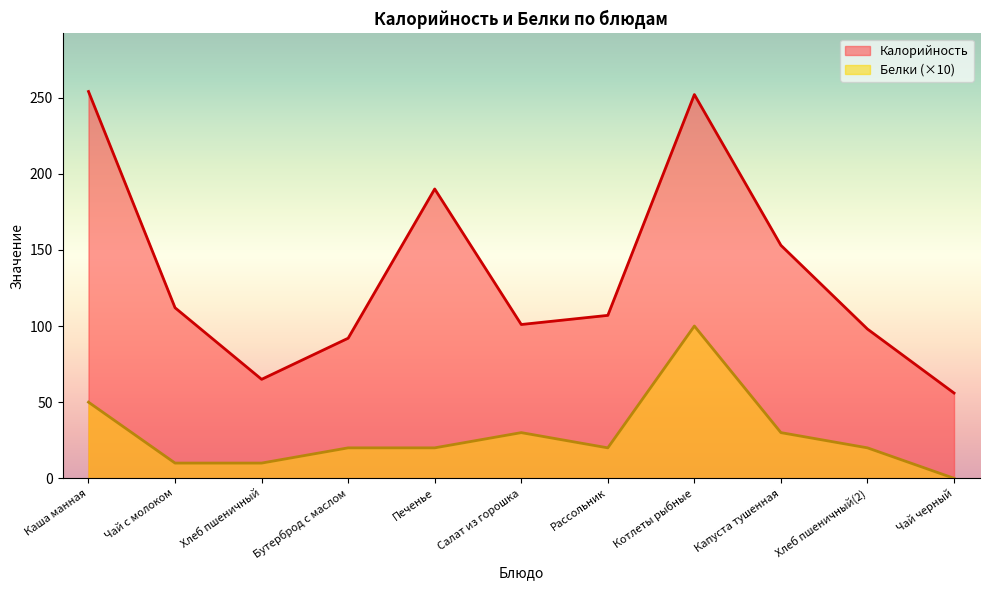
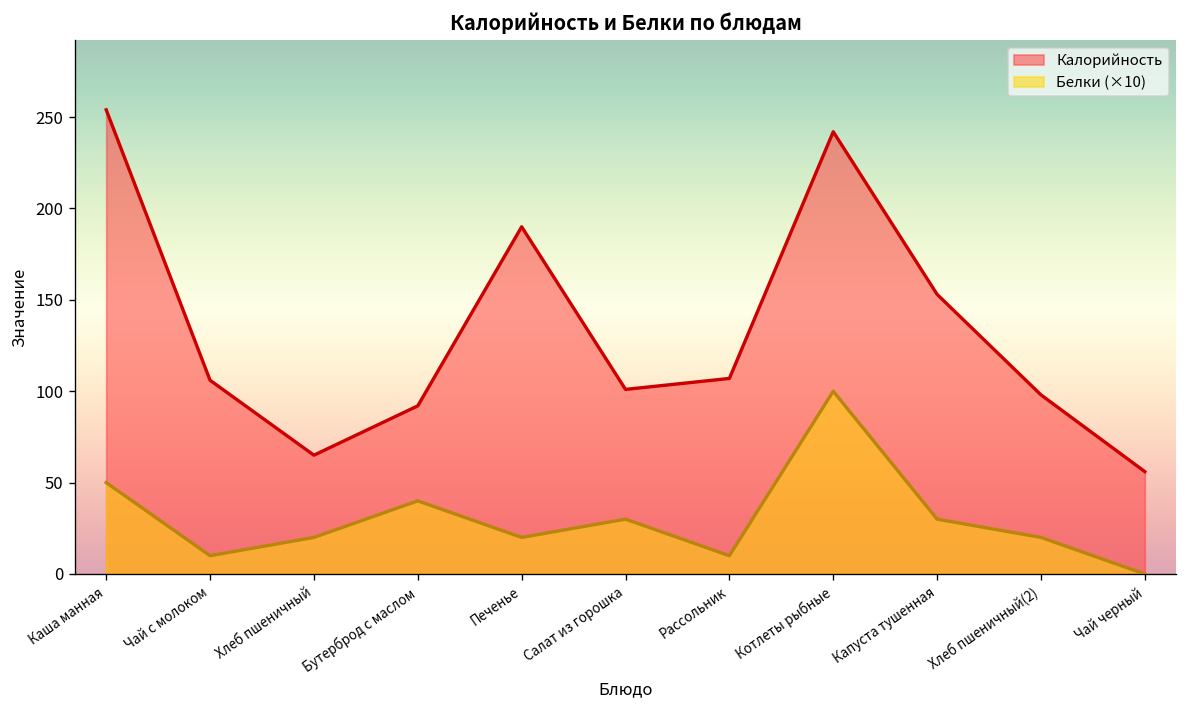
  {
    "Калорийность": {
      "Каша манная": 254,
-     "Чай с молоком": 112,
+     "Чай с молоком": 106,
      "Хлеб пшеничный": 65,
      "Бутерброд с маслом": 92,
      "Печенье": 190,
      "Салат из горошка": 101,
      "Рассольник": 107,
-     "Котлеты рыбные": 252,
+     "Котлеты рыбные": 242,
      "Капуста тушенная": 153,
      "Хлеб пшеничный(2)": 98,
      "Чай черный": 56
    },
    "Белки (×10)": {
      "Каша манная": 50,
      "Чай с молоком": 10,
-     "Хлеб пшеничный": 10,
-     "Бутерброд с маслом": 20,
+     "Хлеб пшеничный": 20,
+     "Бутерброд с маслом": 40,
      "Печенье": 20,
      "Салат из горошка": 30,
-     "Рассольник": 20,
+     "Рассольник": 10,
      "Котлеты рыбные": 100,
      "Капуста тушенная": 30,
      "Хлеб пшеничный(2)": 20,
      "Чай черный": 0
    }
  }
